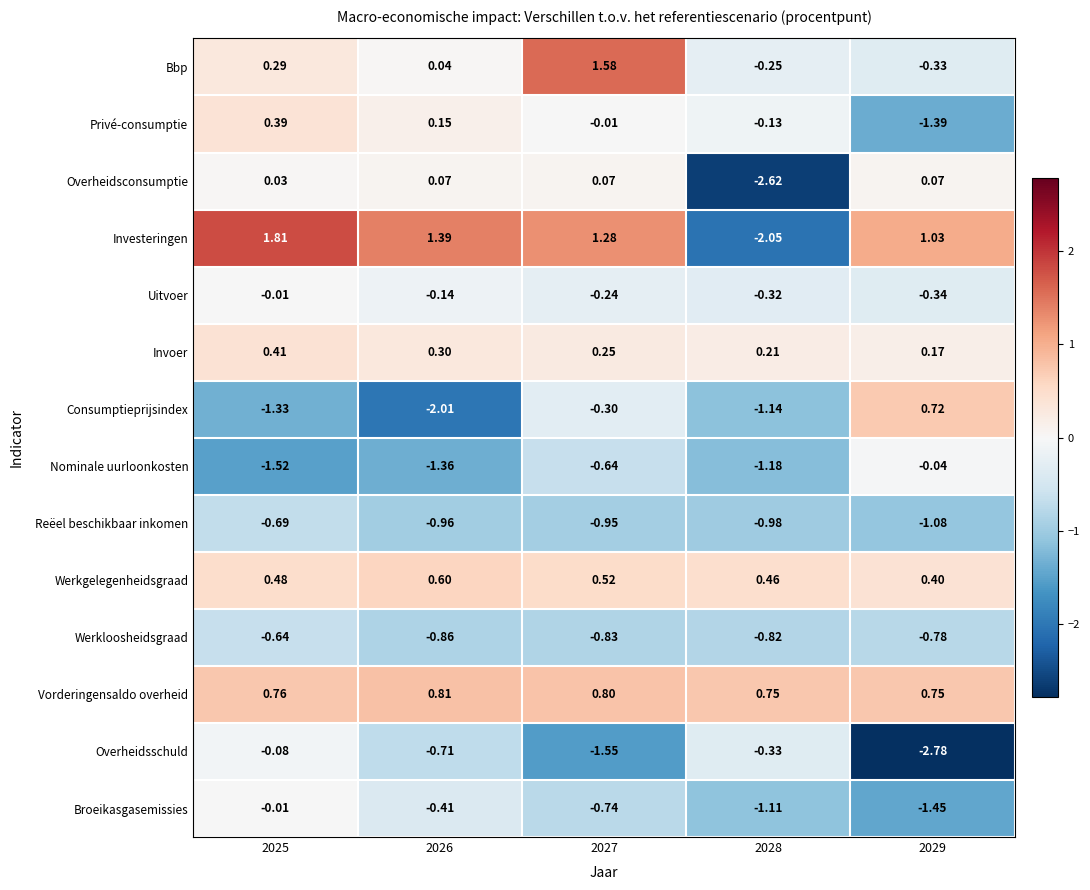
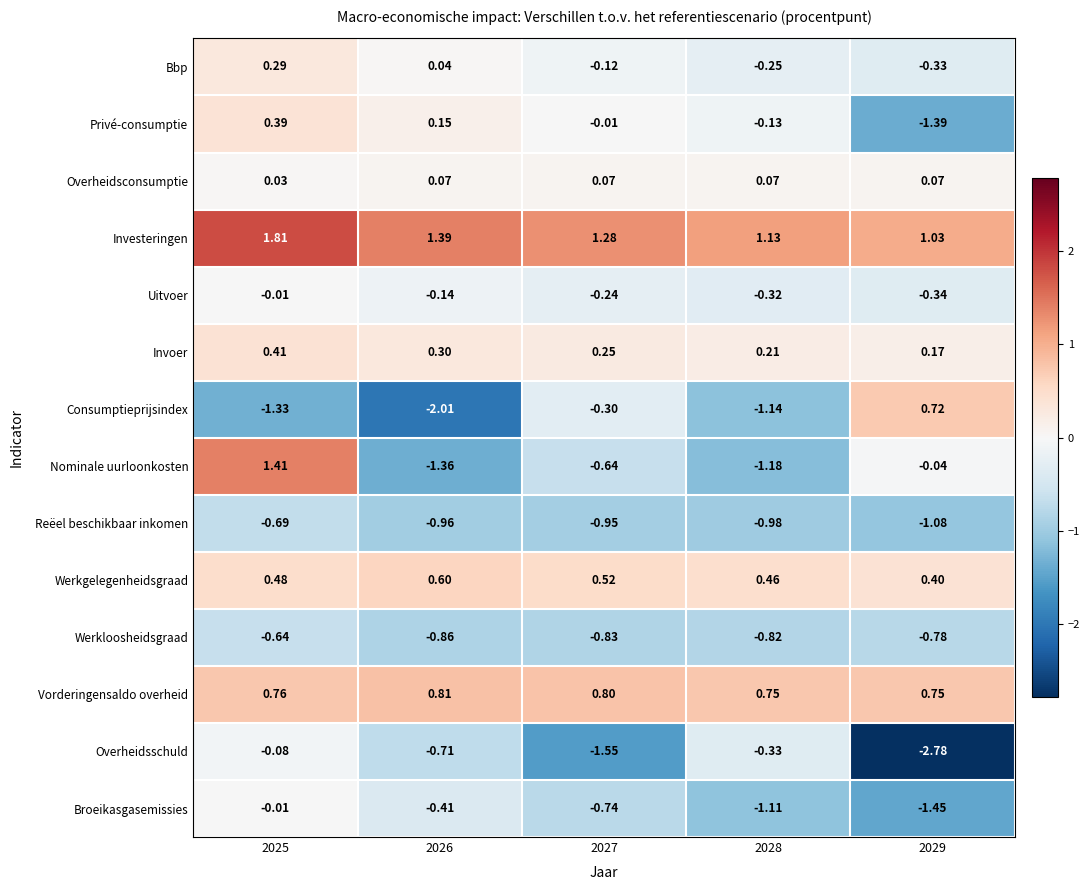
  {
    "Bbp": {
      "2025": 0.29,
      "2026": 0.04,
-     "2027": 1.58,
+     "2027": -0.12,
      "2028": -0.25,
      "2029": -0.33
    },
    "Privé-consumptie": {
      "2025": 0.39,
      "2026": 0.15,
      "2027": -0.01,
      "2028": -0.13,
      "2029": -1.39
    },
    "Overheidsconsumptie": {
      "2025": 0.03,
      "2026": 0.07,
      "2027": 0.07,
-     "2028": -2.62,
+     "2028": 0.07,
      "2029": 0.07
    },
    "Investeringen": {
      "2025": 1.81,
      "2026": 1.39,
      "2027": 1.28,
-     "2028": -2.05,
+     "2028": 1.13,
      "2029": 1.03
    },
    "Uitvoer": {
      "2025": -0.01,
      "2026": -0.14,
      "2027": -0.24,
      "2028": -0.32,
      "2029": -0.34
    },
    "Invoer": {
      "2025": 0.41,
      "2026": 0.30,
      "2027": 0.25,
      "2028": 0.21,
      "2029": 0.17
    },
    "Consumptieprijsindex": {
      "2025": -1.33,
      "2026": -2.01,
      "2027": -0.30,
      "2028": -1.14,
      "2029": 0.72
    },
    "Nominale uurloonkosten": {
-     "2025": -1.52,
+     "2025": 1.41,
      "2026": -1.36,
      "2027": -0.64,
      "2028": -1.18,
      "2029": -0.04
    },
    "Reëel beschikbaar inkomen": {
      "2025": -0.69,
      "2026": -0.96,
      "2027": -0.95,
      "2028": -0.98,
      "2029": -1.08
    },
    "Werkgelegenheidsgraad": {
      "2025": 0.48,
      "2026": 0.60,
      "2027": 0.52,
      "2028": 0.46,
      "2029": 0.40
    },
    "Werkloosheidsgraad": {
      "2025": -0.64,
      "2026": -0.86,
      "2027": -0.83,
      "2028": -0.82,
      "2029": -0.78
    },
    "Vorderingensaldo overheid": {
      "2025": 0.76,
      "2026": 0.81,
      "2027": 0.80,
      "2028": 0.75,
      "2029": 0.75
    },
    "Overheidsschuld": {
      "2025": -0.08,
      "2026": -0.71,
      "2027": -1.55,
      "2028": -0.33,
      "2029": -2.78
    },
    "Broeikasgasemissies": {
      "2025": -0.01,
      "2026": -0.41,
      "2027": -0.74,
      "2028": -1.11,
      "2029": -1.45
    }
  }
